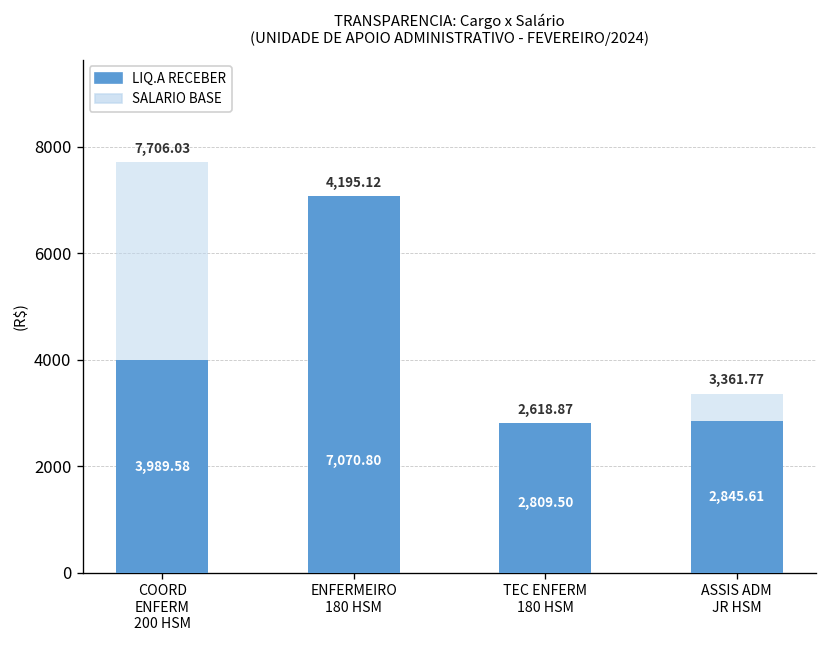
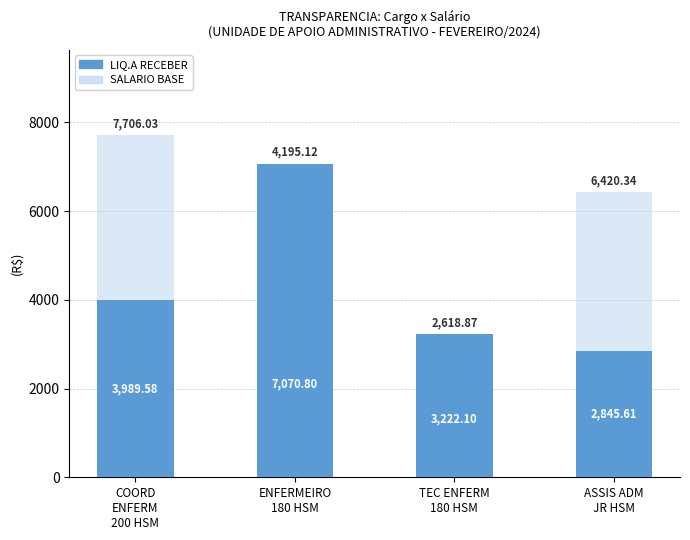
  {
    "LIQ.A RECEBER": {
-     "TEC ENFERM 180 HSM": "2,809.50"
+     "TEC ENFERM 180 HSM": "3,222.10"
    },
    "SALARIO BASE": {
      "COORD ENFERM 200 HSM": "7,706.03",
-     "ASSIS ADM JR HSM": "3,361.77"
+     "ASSIS ADM JR HSM": "6,420.34"
    }
  }
